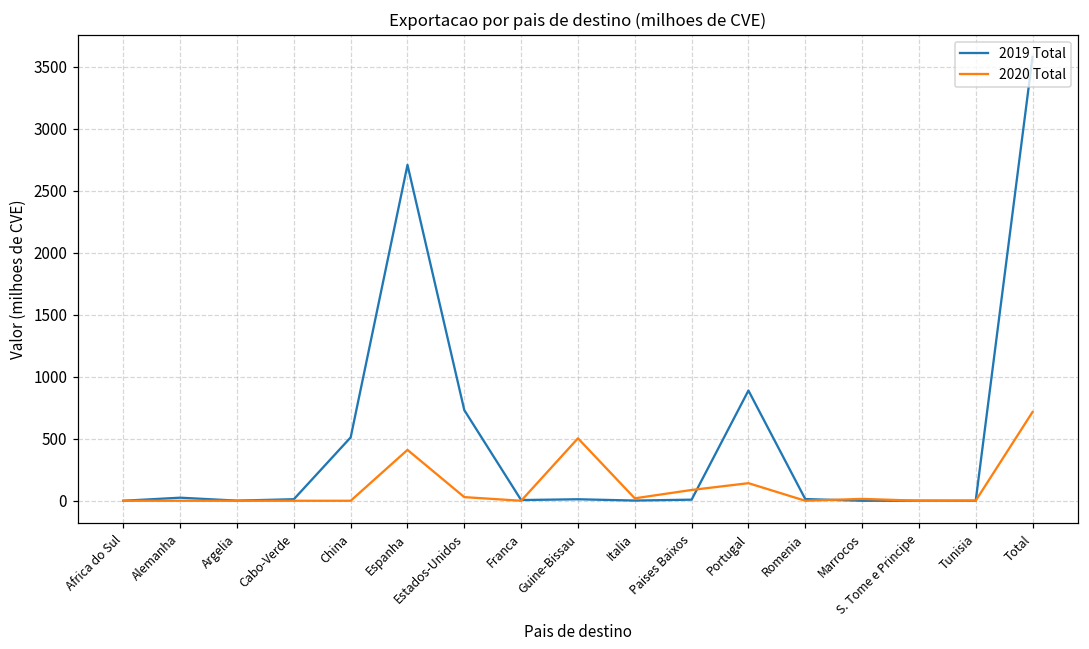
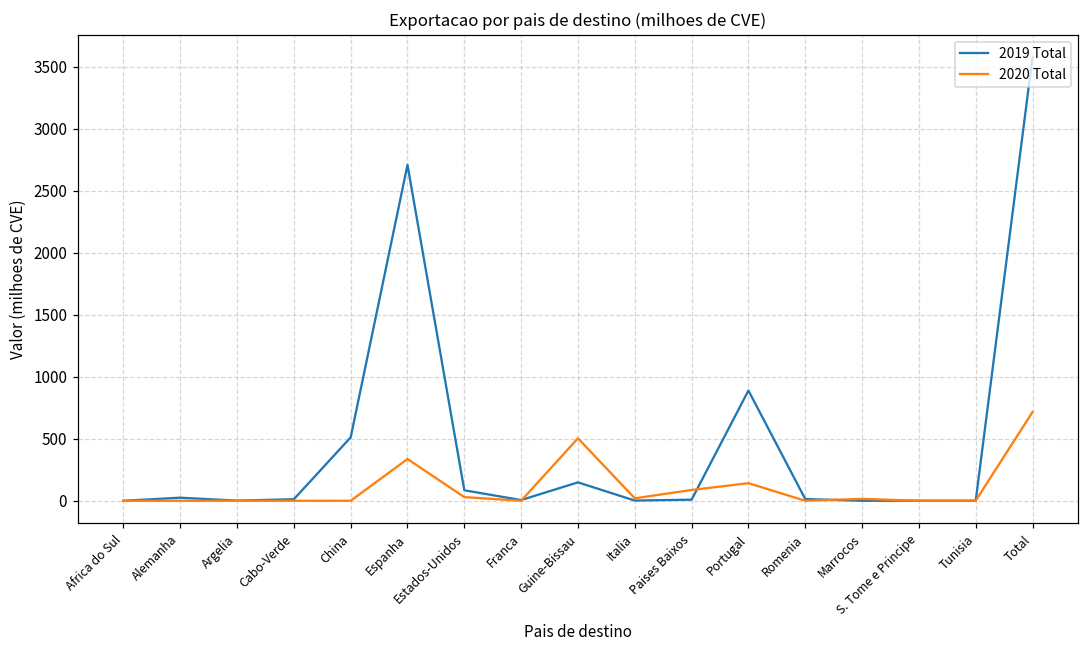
  {
    "2019 Total": {
      "Alemanha": 20,
      "China": 510,
      "Espanha": 2710,
-     "Estados-Unidos": 730,
-     "Guine-Bissau": 10,
+     "Estados-Unidos": 80,
+     "Guine-Bissau": 150,
      "Paises Baixos": 10,
      "Portugal": 890
    },
    "2020 Total": {
      "Alemanha": 0,
      "China": 0,
-     "Espanha": 410,
+     "Espanha": 340,
      "Estados-Unidos": 30,
      "Guine-Bissau": 500,
      "Paises Baixos": 90,
      "Portugal": 140,
      "Total": 720
    }
  }
